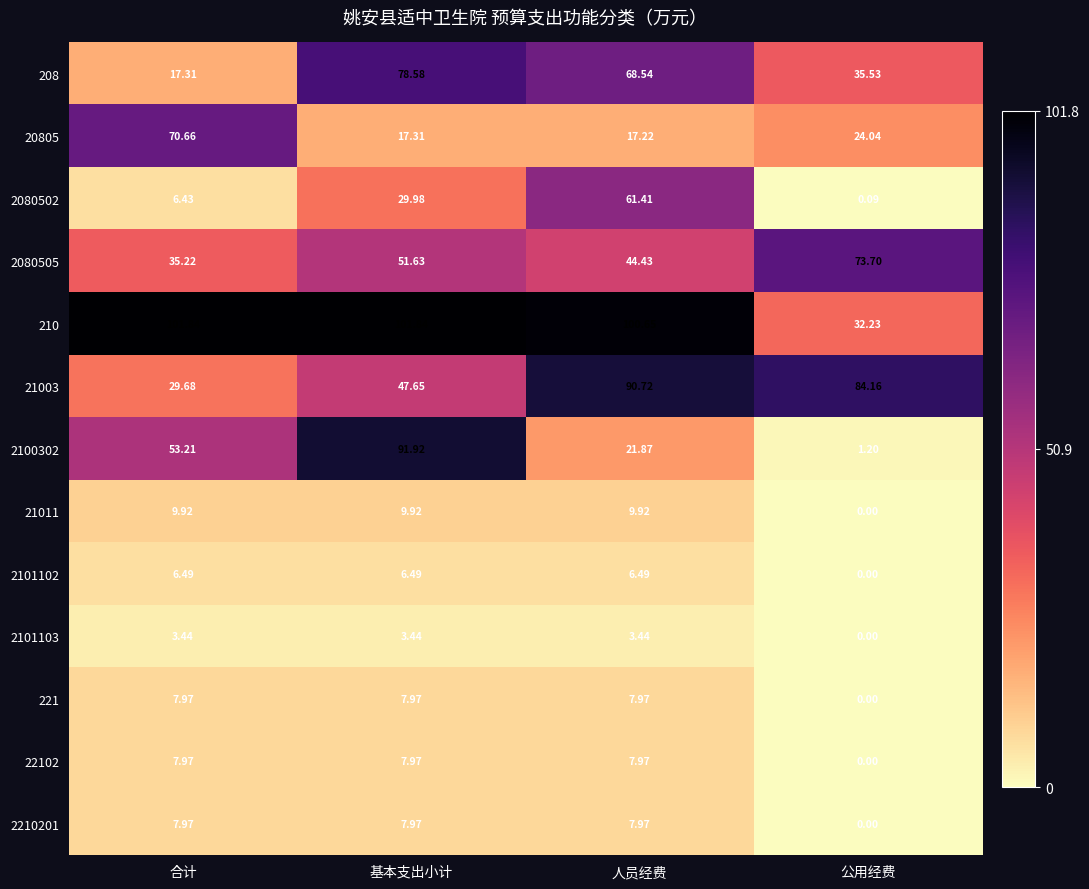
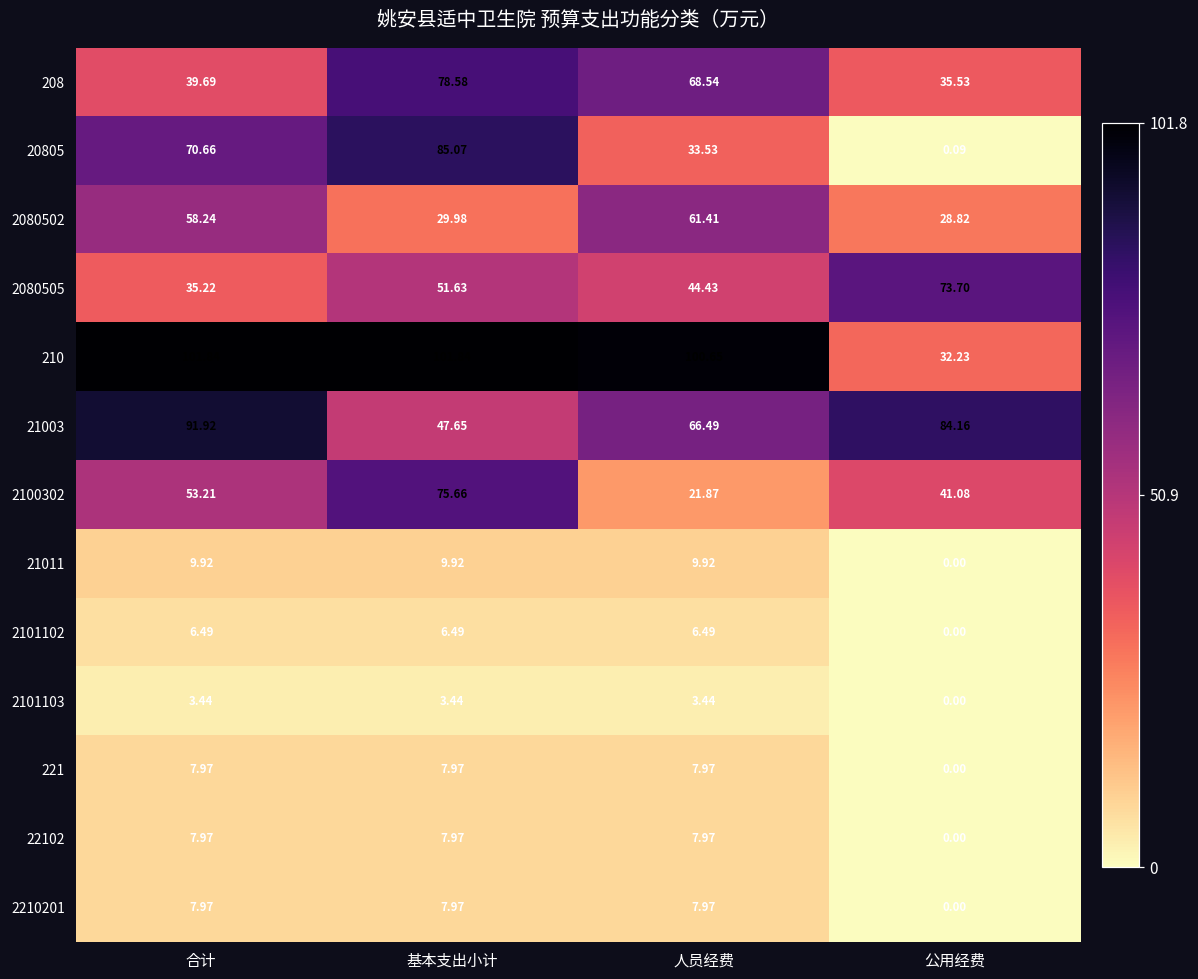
  {
    "208": {
-     "合计": 17.31,
+     "合计": 39.69,
      "基本支出小计": 78.58,
      "人员经费": 68.54,
      "公用经费": 35.53
    },
    "20805": {
      "合计": 70.66,
-     "基本支出小计": 17.31,
-     "人员经费": 17.22,
-     "公用经费": 24.04
+     "基本支出小计": 85.07,
+     "人员经费": 33.53,
+     "公用经费": 0.09
    },
    "2080502": {
-     "合计": 6.43,
+     "合计": 58.24,
      "基本支出小计": 29.98,
      "人员经费": 61.41,
-     "公用经费": 0.09
+     "公用经费": 28.82
    },
    "2080505": {
      "合计": 35.22,
      "基本支出小计": 51.63,
      "人员经费": 44.43,
      "公用经费": 73.70
    },
    "210": {
      "公用经费": 32.23
    },
    "21003": {
-     "合计": 29.68,
+     "合计": 91.92,
      "基本支出小计": 47.65,
-     "人员经费": 90.72,
+     "人员经费": 66.49,
      "公用经费": 84.16
    },
    "2100302": {
      "合计": 53.21,
-     "基本支出小计": 91.92,
+     "基本支出小计": 75.66,
      "人员经费": 21.87,
-     "公用经费": 1.20
+     "公用经费": 41.08
    },
    "21011": {
      "合计": 9.92,
      "基本支出小计": 9.92,
      "人员经费": 9.92,
      "公用经费": 0.00
    },
    "2101102": {
      "合计": 6.49,
      "基本支出小计": 6.49,
      "人员经费": 6.49,
      "公用经费": 0.00
    },
    "2101103": {
      "合计": 3.44,
      "基本支出小计": 3.44,
      "人员经费": 3.44,
      "公用经费": 0.00
    },
    "221": {
      "合计": 7.97,
      "基本支出小计": 7.97,
      "人员经费": 7.97,
      "公用经费": 0.00
    },
    "22102": {
      "合计": 7.97,
      "基本支出小计": 7.97,
      "人员经费": 7.97,
      "公用经费": 0.00
    },
    "2210201": {
      "合计": 7.97,
      "基本支出小计": 7.97,
      "人员经费": 7.97,
      "公用经费": 0.00
    }
  }
